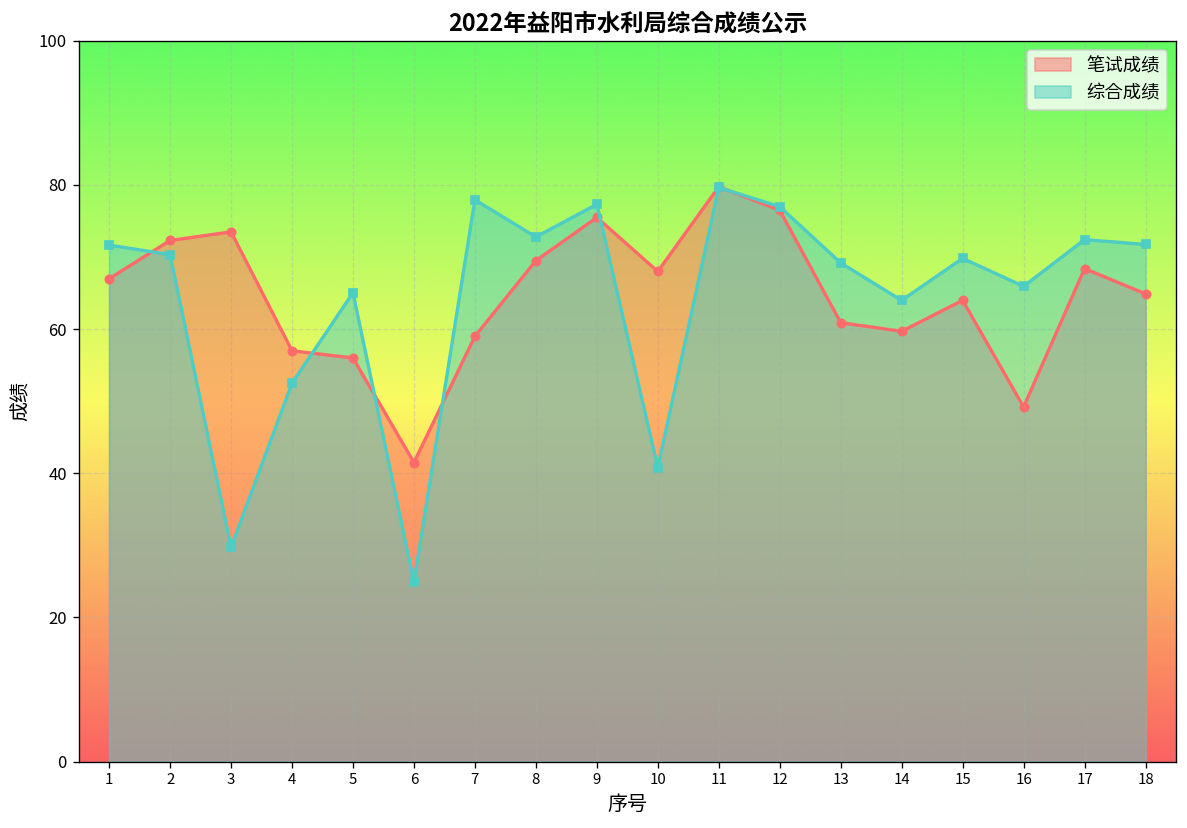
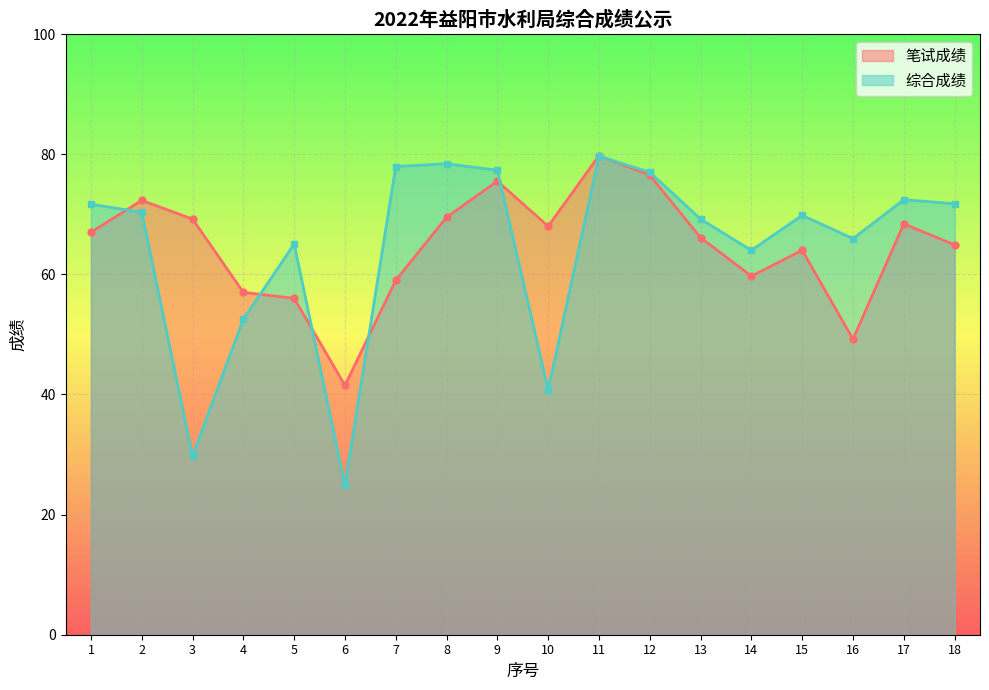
  {
    "笔试成绩": {
      "1": 67,
      "2": 72,
-     "3": 74,
+     "3": 69,
      "4": 57,
      "5": 56,
      "6": 42,
      "7": 59,
      "8": 70,
      "9": 76,
      "10": 68,
      "12": 77,
-     "13": 61,
+     "13": 66,
      "14": 60,
      "15": 64,
      "16": 49,
      "17": 68,
      "18": 65
    },
    "综合成绩": {
      "1": 72,
      "2": 70,
      "3": 30,
      "4": 53,
      "5": 65,
      "6": 25,
      "7": 78,
-     "8": 73,
+     "8": 78,
      "9": 77,
      "10": 41,
      "12": 77,
      "13": 69,
      "14": 64,
      "15": 70,
      "16": 66,
      "17": 72,
      "18": 72
    }
  }
